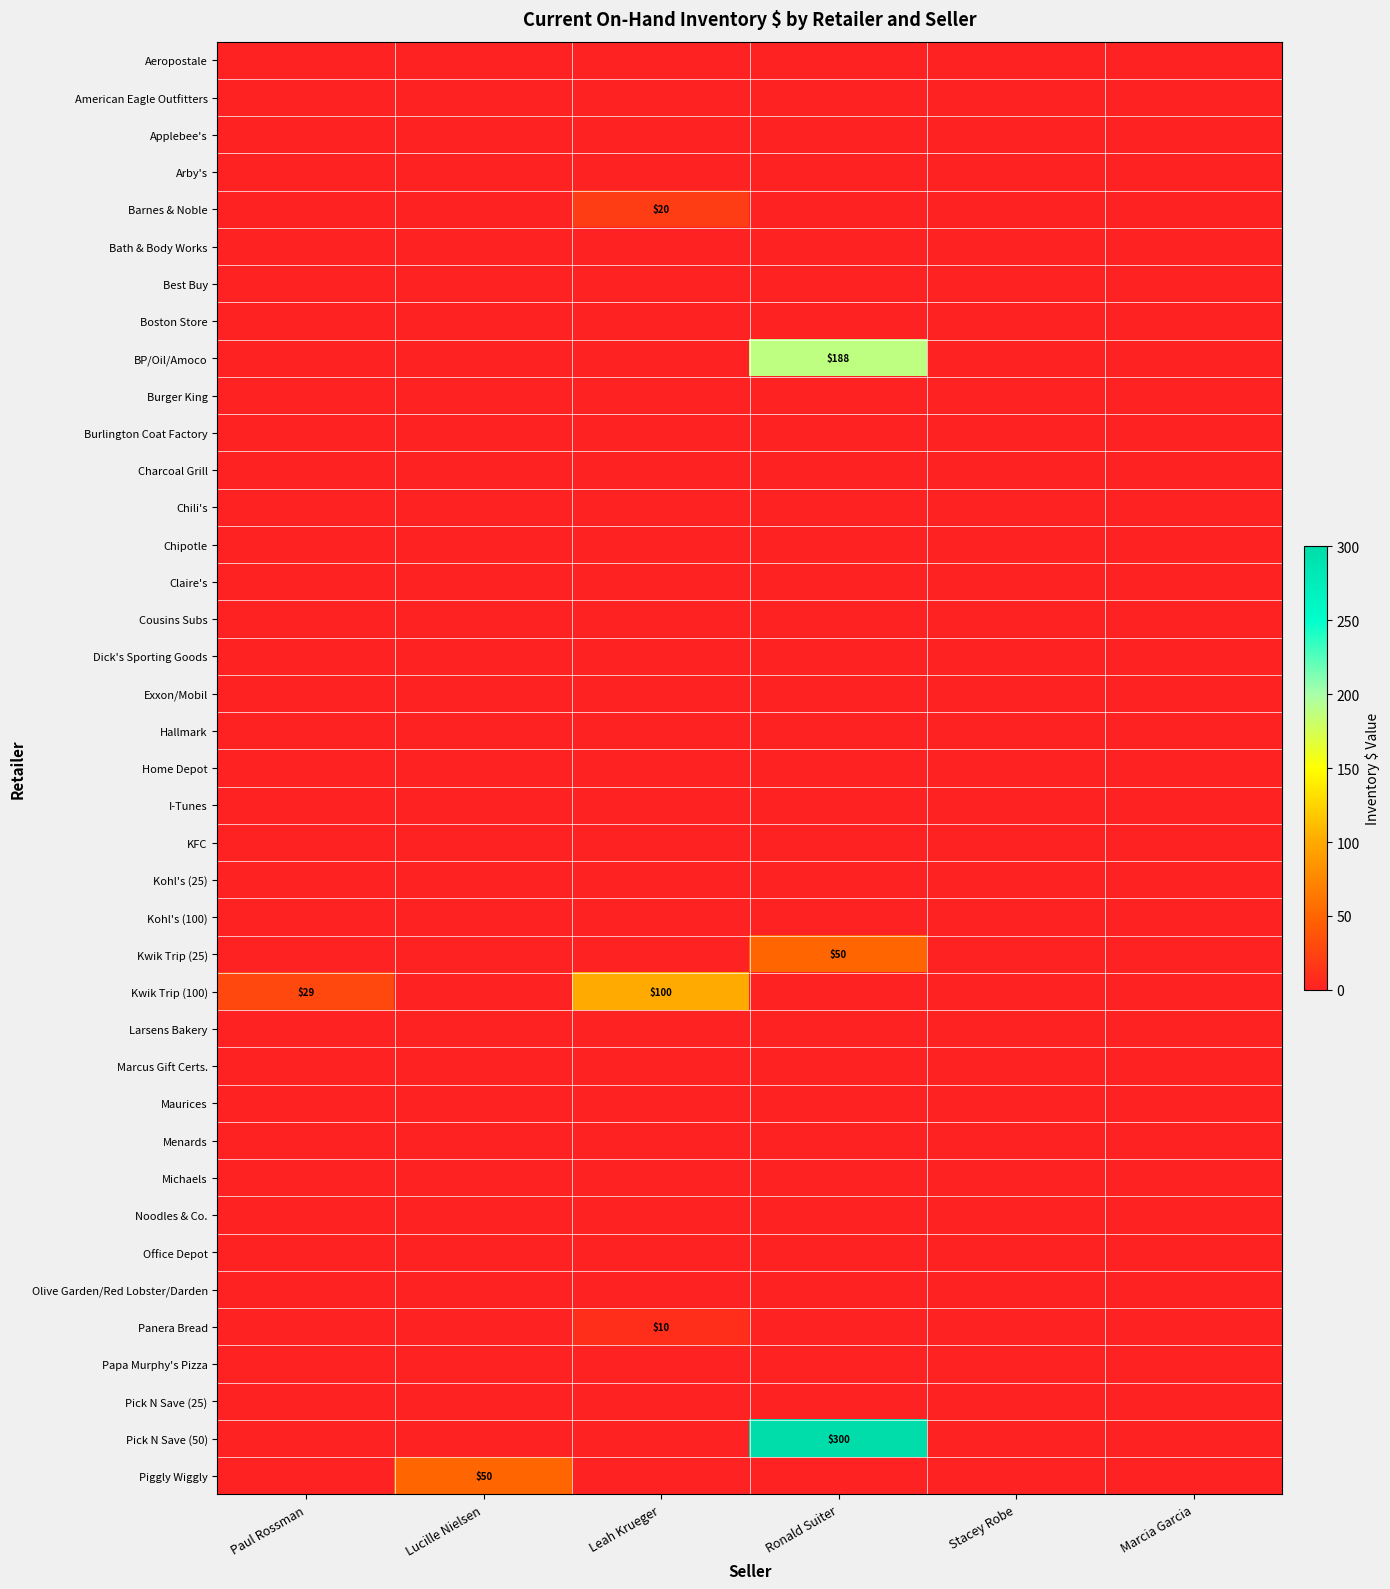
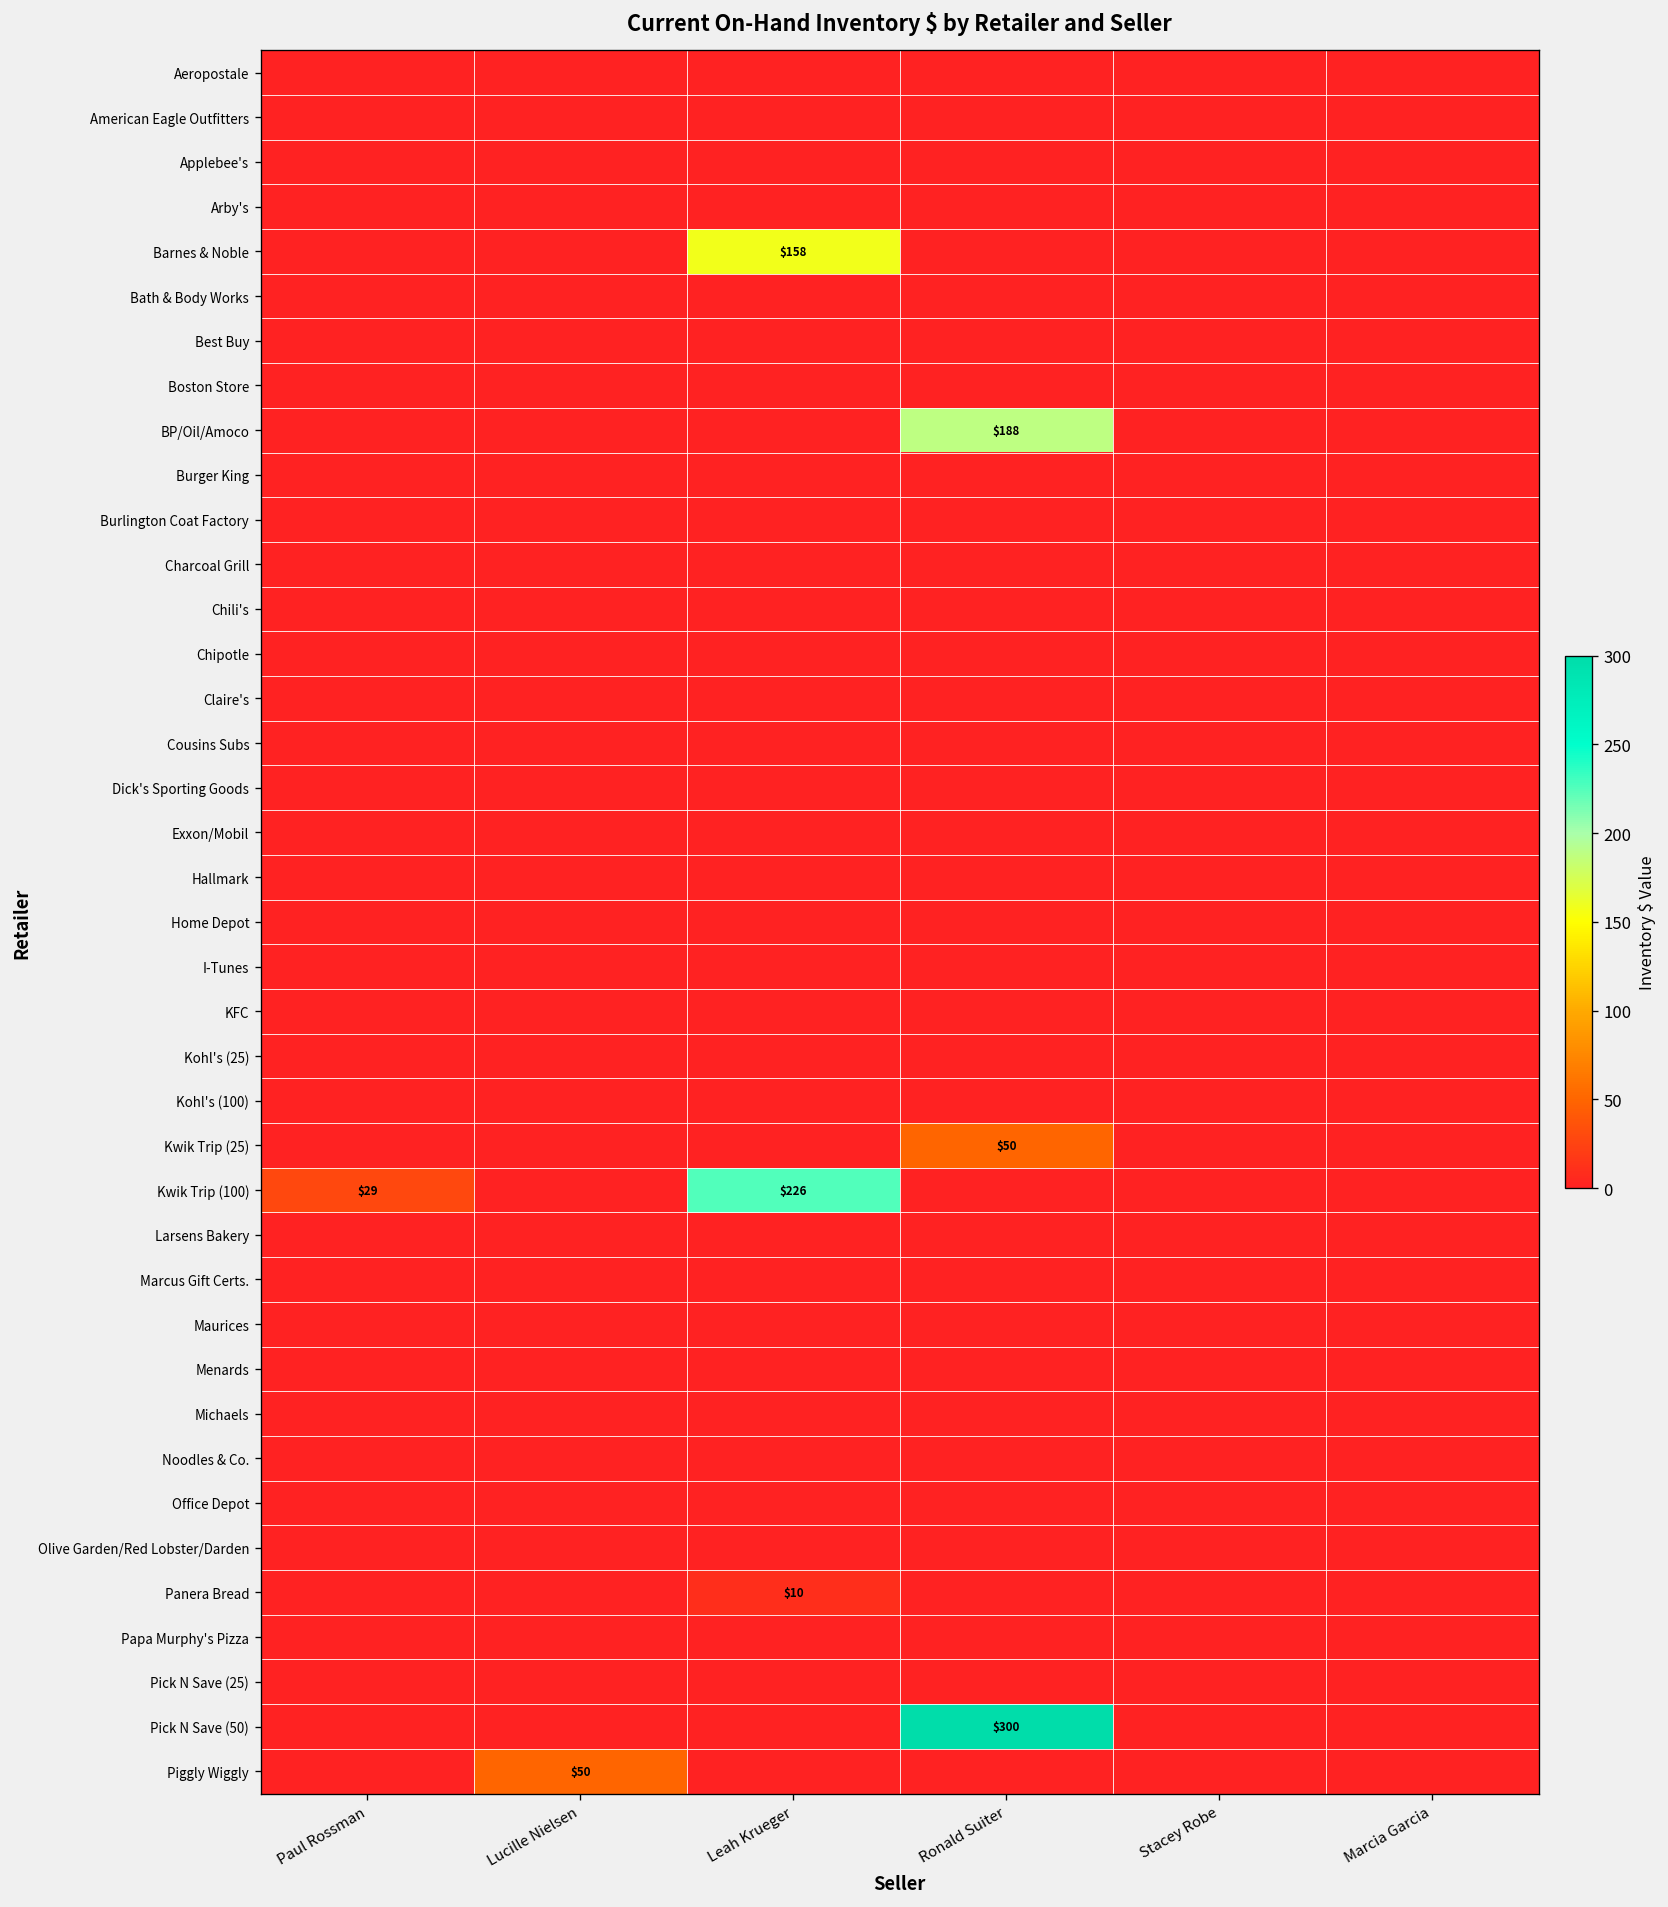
  {
    "Barnes & Noble": {
-     "Leah Krueger": "$20"
+     "Leah Krueger": "$158"
    },
    "BP/Oil/Amoco": {
      "Ronald Suiter": "$188"
    },
    "Kwik Trip (25)": {
      "Ronald Suiter": "$50"
    },
    "Kwik Trip (100)": {
      "Paul Rossman": "$29",
-     "Leah Krueger": "$100"
+     "Leah Krueger": "$226"
    },
    "Panera Bread": {
      "Leah Krueger": "$10"
    },
    "Pick N Save (50)": {
      "Ronald Suiter": "$300"
    },
    "Piggly Wiggly": {
      "Lucille Nielsen": "$50"
    }
  }
